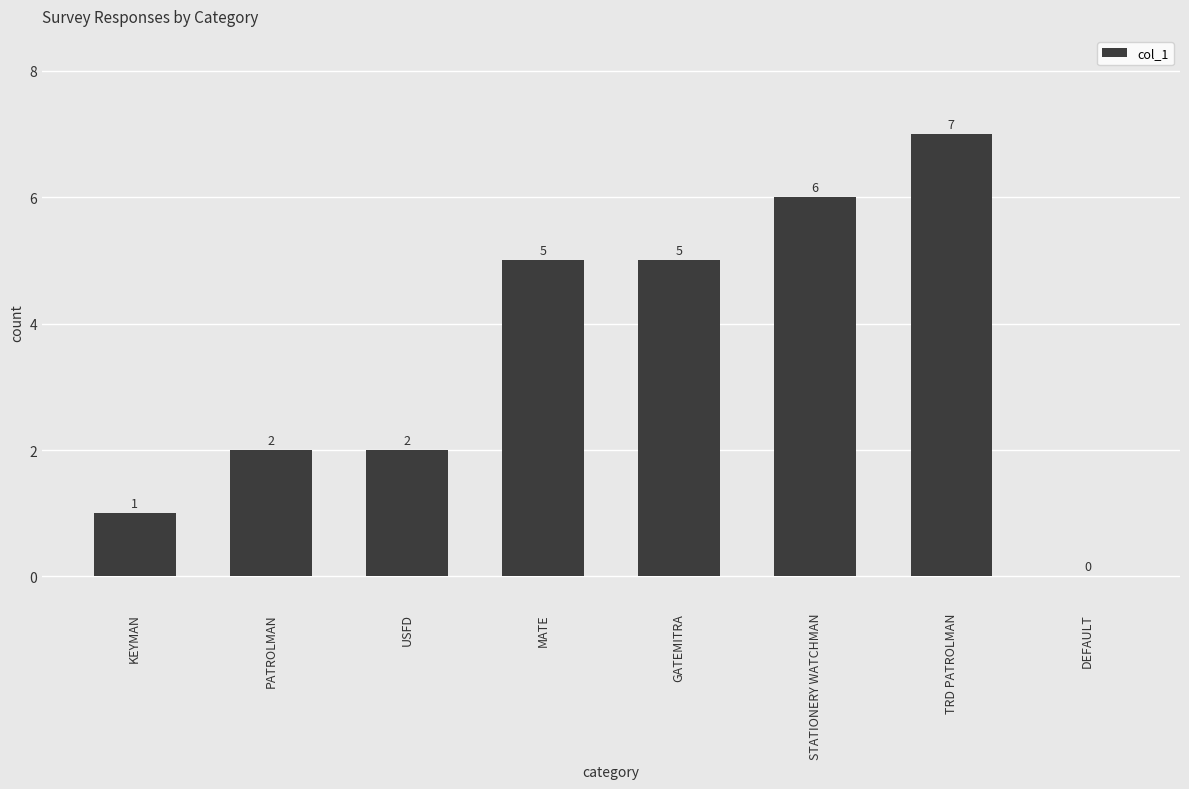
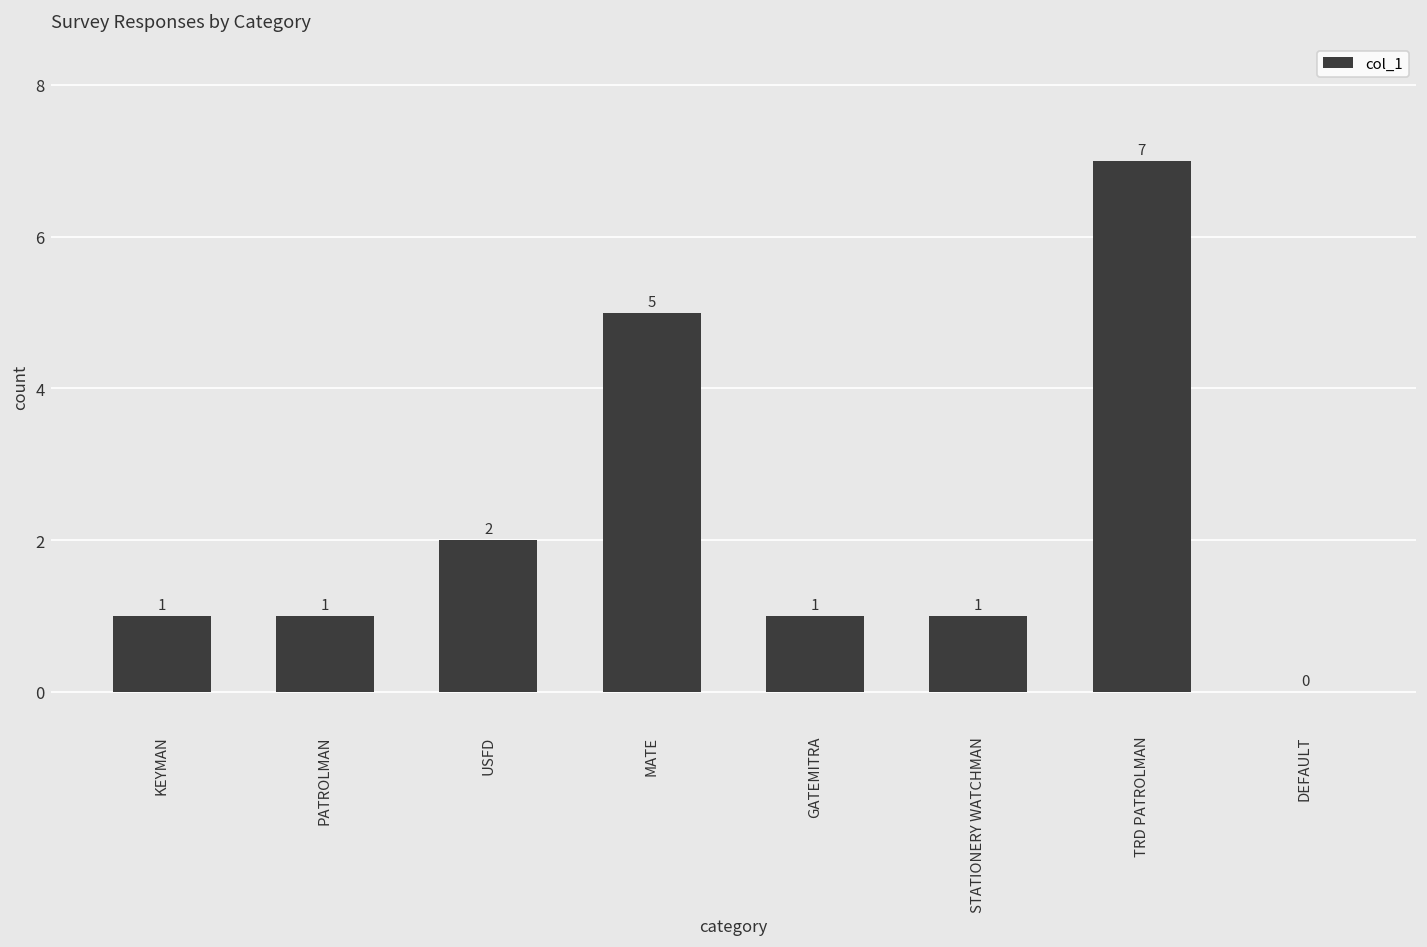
  {
    "KEYMAN": 1,
-   "PATROLMAN": 2,
+   "PATROLMAN": 1,
    "USFD": 2,
    "MATE": 5,
-   "GATEMITRA": 5,
-   "STATIONERY WATCHMAN": 6,
+   "GATEMITRA": 1,
+   "STATIONERY WATCHMAN": 1,
    "TRD PATROLMAN": 7,
    "DEFAULT": 0
  }
